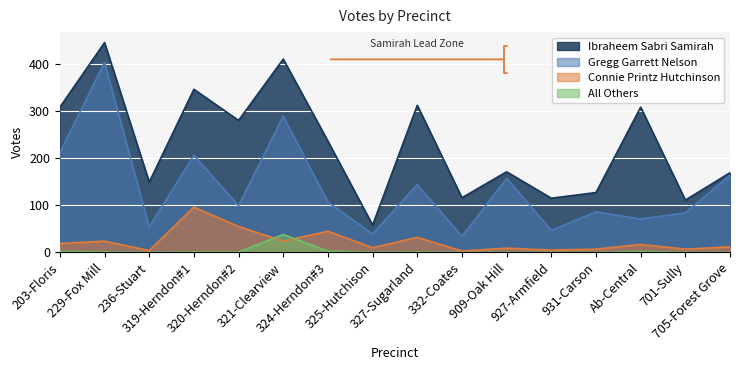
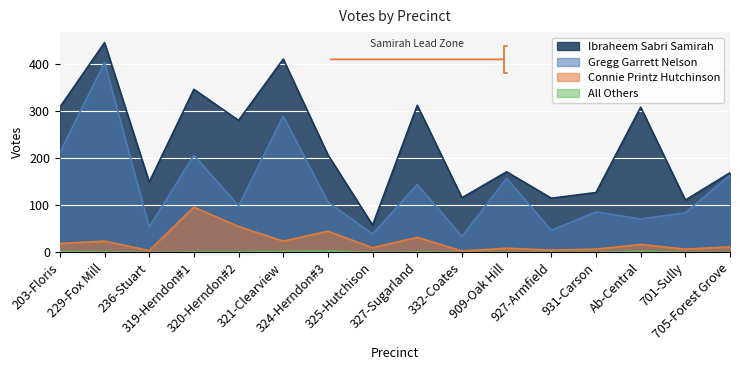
  {
    "Ibraheem Sabri Samirah": {
      "203-Floris": 310,
      "229-Fox Mill": 450,
      "236-Stuart": 150,
      "319-Herndon#1": 350,
      "320-Herndon#2": 280,
      "321-Clearview": 410,
-     "324-Herndon#3": 240,
+     "324-Herndon#3": 210,
      "325-Hutchison": 60,
      "327-Sugarland": 310,
      "332-Coates": 120,
      "909-Oak Hill": 170,
      "927-Armfield": 120,
      "931-Carson": 130,
      "Ab-Central": 310,
      "701-Sully": 110
    },
    "Gregg Garrett Nelson": {
      "203-Floris": 210,
      "229-Fox Mill": 400,
      "236-Stuart": 50,
      "319-Herndon#1": 210,
      "320-Herndon#2": 100,
      "321-Clearview": 290,
      "324-Herndon#3": 110,
      "325-Hutchison": 40,
      "327-Sugarland": 140,
      "332-Coates": 30,
      "909-Oak Hill": 160,
      "927-Armfield": 50,
      "931-Carson": 90,
      "Ab-Central": 70,
      "701-Sully": 80
    },
    "Connie Printz Hutchinson": {
      "203-Floris": 20,
      "229-Fox Mill": 20,
      "319-Herndon#1": 100,
      "320-Herndon#2": 60,
      "321-Clearview": 20,
      "324-Herndon#3": 50,
      "325-Hutchison": 10,
      "327-Sugarland": 30,
      "909-Oak Hill": 10,
      "931-Carson": 10,
      "Ab-Central": 20,
      "701-Sully": 10,
      "705-Forest Grove": 10
    },
    "All Others": {
      "203-Floris": 0,
      "229-Fox Mill": 0,
      "319-Herndon#1": 0,
      "320-Herndon#2": 0,
-     "321-Clearview": 40,
+     "321-Clearview": 0,
      "324-Herndon#3": 0,
      "325-Hutchison": 0,
      "327-Sugarland": 0,
      "909-Oak Hill": 0,
      "931-Carson": 0,
      "Ab-Central": 0,
      "701-Sully": 0,
      "705-Forest Grove": 0
    }
  }
